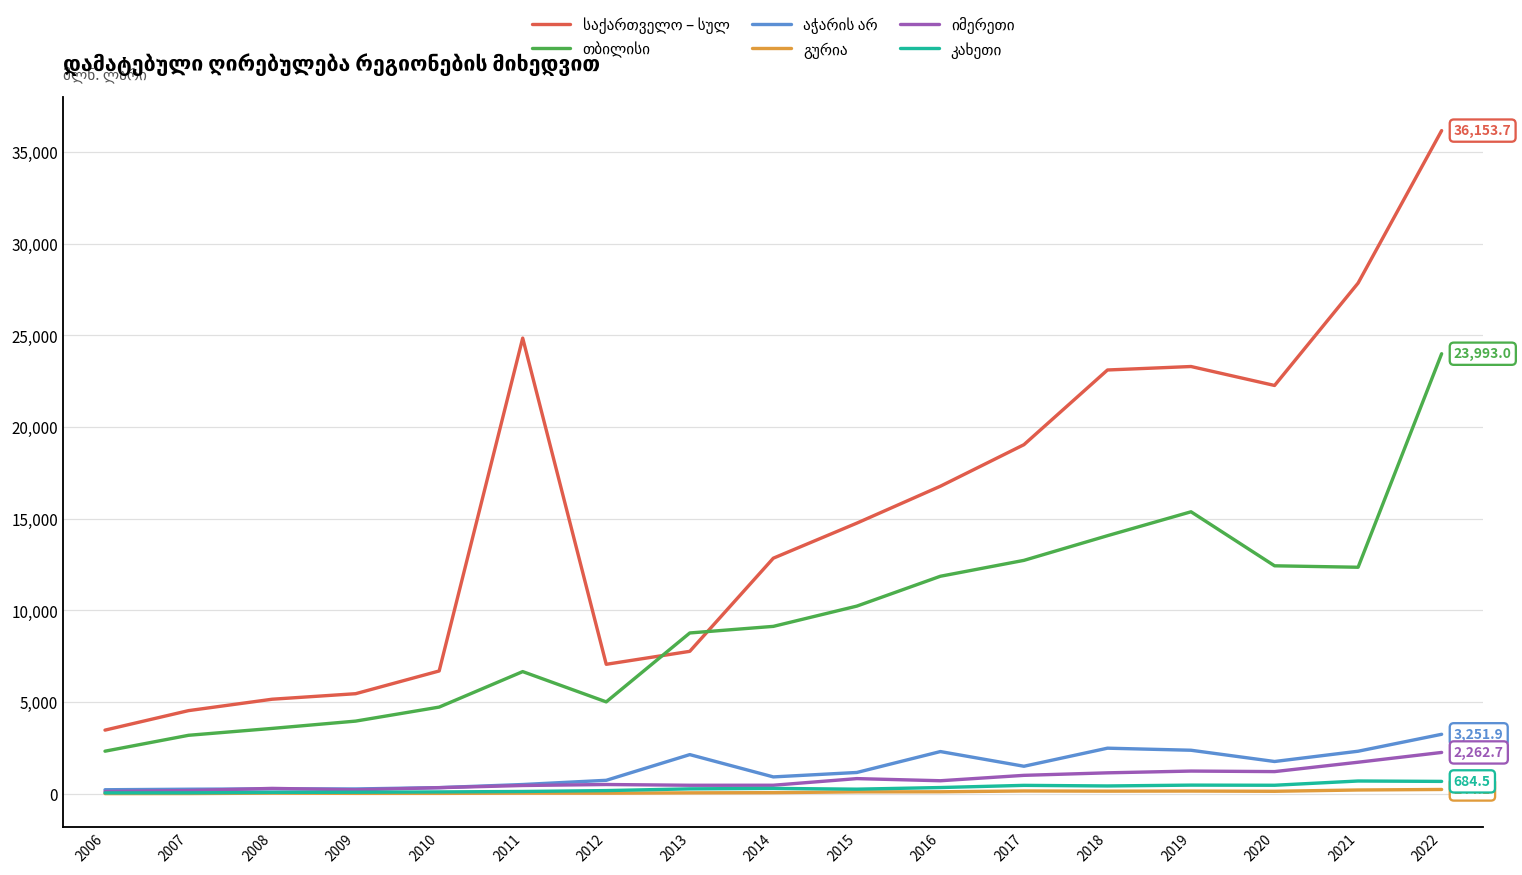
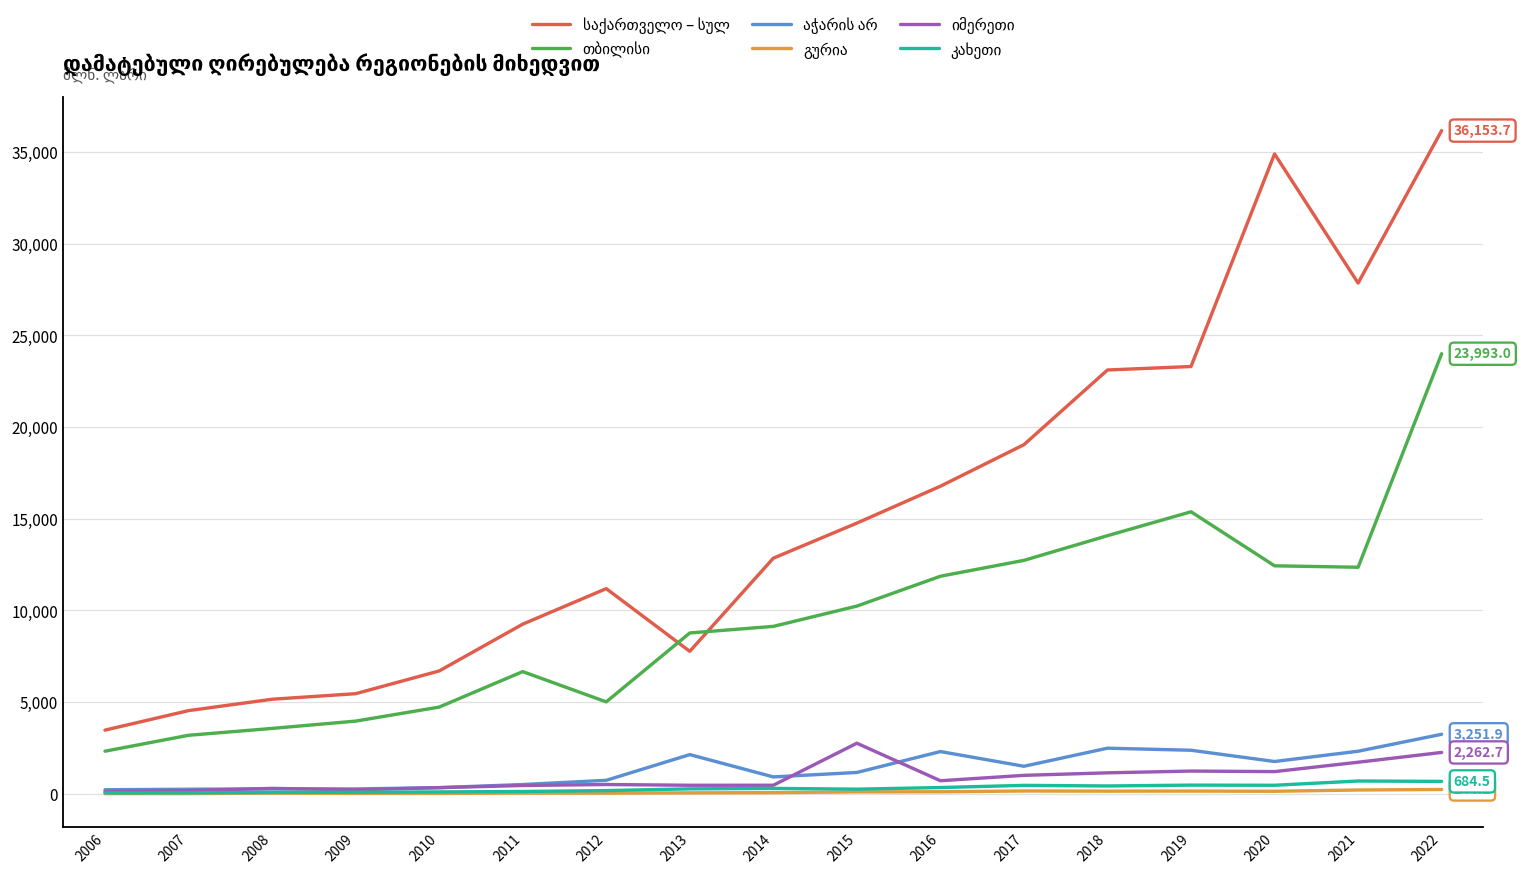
  {
    "საქართველო – სულ": {
      "2006": "3,500",
      "2007": "4,500",
      "2008": "5,200",
      "2009": "5,500",
      "2010": "6,700",
-     "2011": "24,800",
-     "2012": "7,100",
+     "2011": "9,300",
+     "2012": "11,200",
      "2013": "7,800",
      "2014": "12,800",
      "2015": "14,800",
      "2016": "16,800",
      "2017": "19,000",
      "2018": "23,100",
      "2019": "23,300",
-     "2020": "22,300",
+     "2020": "34,900",
      "2021": "27,800"
    },
    "თბილისი": {
      "2006": "2,300",
      "2007": "3,200",
      "2008": "3,600",
      "2009": "4,000",
      "2010": "4,700",
      "2011": "6,700",
      "2012": "5,000",
      "2013": "8,800",
      "2014": "9,100",
      "2015": "10,200",
      "2016": "11,900",
      "2017": "12,700",
      "2018": "14,100",
      "2019": "15,400",
      "2020": "12,400",
      "2021": "12,400"
    },
    "აჭარის არ": {
      "2012": "700",
      "2013": "2,100",
      "2014": "900",
      "2015": "1,200",
      "2016": "2,300",
      "2017": "1,500",
      "2018": "2,500",
      "2019": "2,400",
      "2020": "1,800",
      "2021": "2,300"
    },
    "გურია": {
      "2013": "100",
      "2014": "100",
      "2016": "100",
      "2017": "200",
      "2018": "200",
      "2019": "200",
      "2020": "100",
      "2021": "200"
    },
    "იმერეთი": {
      "2012": "500",
      "2013": "500",
      "2014": "500",
-     "2015": "800",
+     "2015": "2,800",
      "2016": "700",
      "2017": "1,000",
      "2018": "1,200",
      "2019": "1,200",
      "2020": "1,200",
      "2021": "1,700"
    },
    "კახეთი": {
      "2013": "300",
      "2014": "300",
      "2016": "300",
      "2017": "500",
      "2018": "400",
      "2019": "500",
      "2020": "500",
      "2021": "700"
    }
  }
